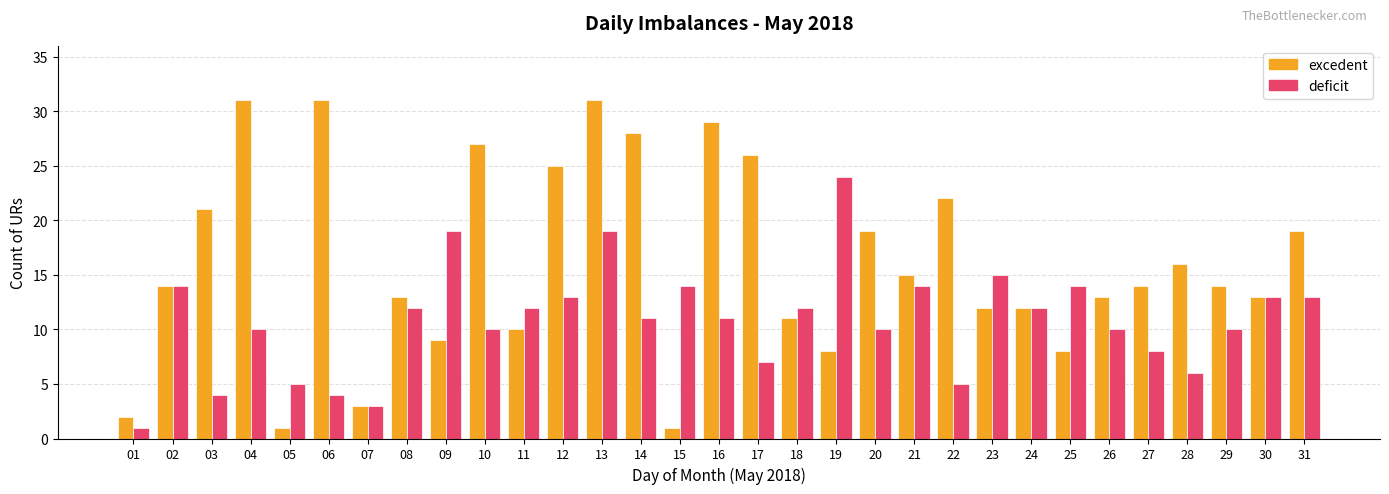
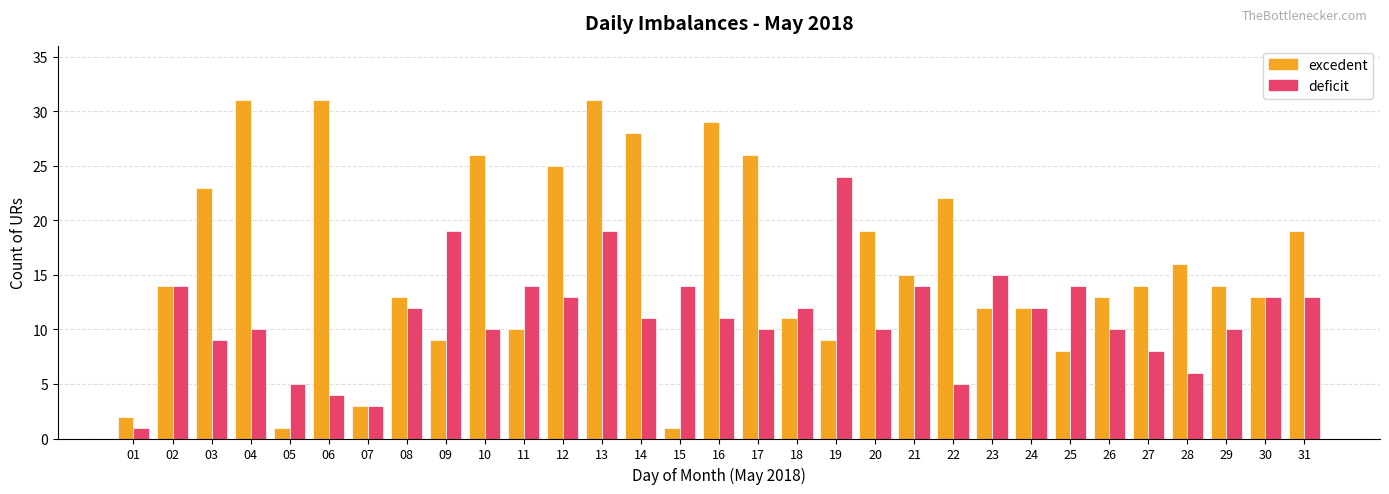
  {
    "excedent": {
      "01": 2,
      "02": 14,
-     "03": 21,
+     "03": 23,
      "04": 31,
      "05": 1,
      "06": 31,
      "07": 3,
      "08": 13,
      "09": 9,
-     "10": 27,
+     "10": 26,
      "11": 10,
      "12": 25,
      "13": 31,
      "14": 28,
      "15": 1,
      "16": 29,
      "17": 26,
      "18": 11,
-     "19": 8,
+     "19": 9,
      "20": 19,
      "21": 15,
      "22": 22,
      "23": 12,
      "24": 12,
      "25": 8,
      "26": 13,
      "27": 14,
      "28": 16,
      "29": 14,
      "30": 13,
      "31": 19
    },
    "deficit": {
      "01": 1,
      "02": 14,
-     "03": 4,
+     "03": 9,
      "04": 10,
      "05": 5,
      "06": 4,
      "07": 3,
      "08": 12,
      "09": 19,
      "10": 10,
-     "11": 12,
+     "11": 14,
      "12": 13,
      "13": 19,
      "14": 11,
      "15": 14,
      "16": 11,
-     "17": 7,
+     "17": 10,
      "18": 12,
      "19": 24,
      "20": 10,
      "21": 14,
      "22": 5,
      "23": 15,
      "24": 12,
      "25": 14,
      "26": 10,
      "27": 8,
      "28": 6,
      "29": 10,
      "30": 13,
      "31": 13
    }
  }
